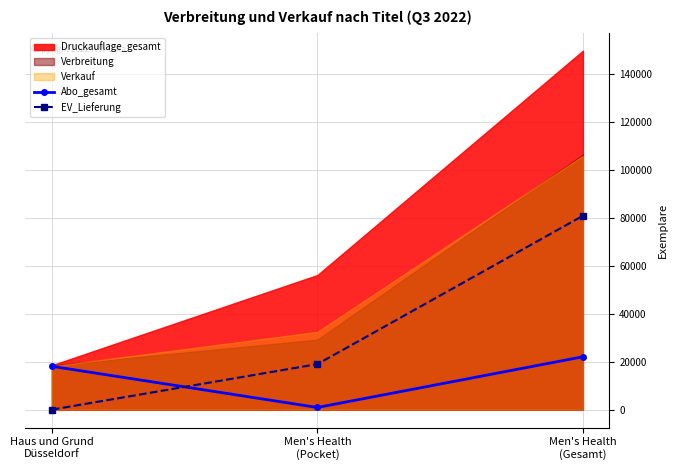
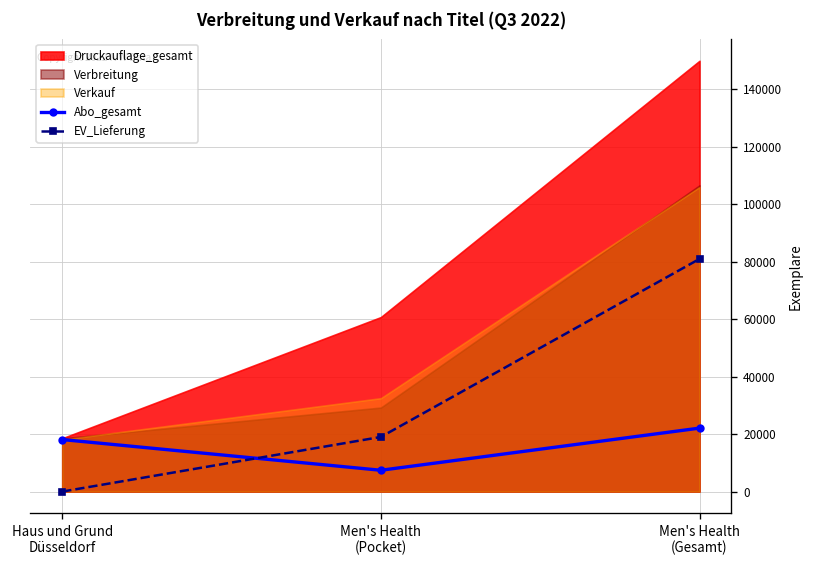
  {
    "Abo_gesamt": {
-     "Men's Health (Pocket)": 1000,
+     "Men's Health (Pocket)": 7000,
      "Men's Health (Gesamt)": 22000
    },
    "Druckauflage_gesamt": {
-     "Men's Health (Pocket)": 56000,
+     "Men's Health (Pocket)": 61000,
      "Men's Health (Gesamt)": 150000
    },
    "EV_Lieferung": {
      "Haus und Grund Düsseldorf": 0,
      "Men's Health (Pocket)": 19000,
      "Men's Health (Gesamt)": 81000
    },
    "Verbreitung": {
      "Men's Health (Pocket)": 29000
    },
    "Verkauf": {
      "Men's Health (Pocket)": 32000
    }
  }
